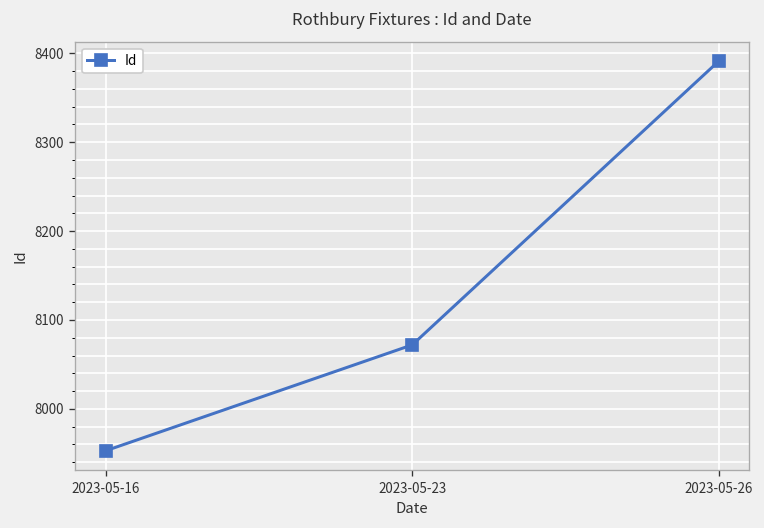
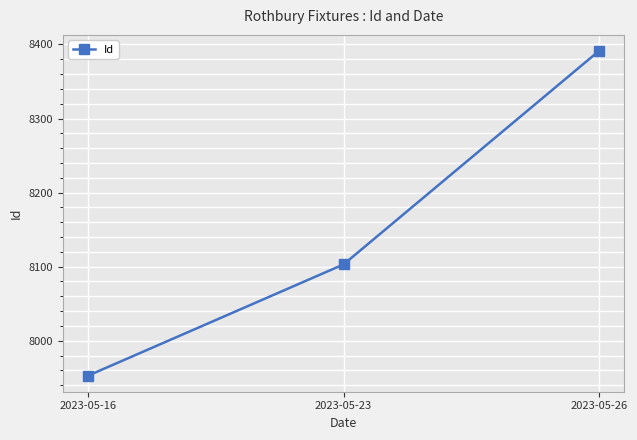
  {
    "2023-05-16": 7950,
-   "2023-05-23": 8070,
+   "2023-05-23": 8100,
    "2023-05-26": 8390
  }
